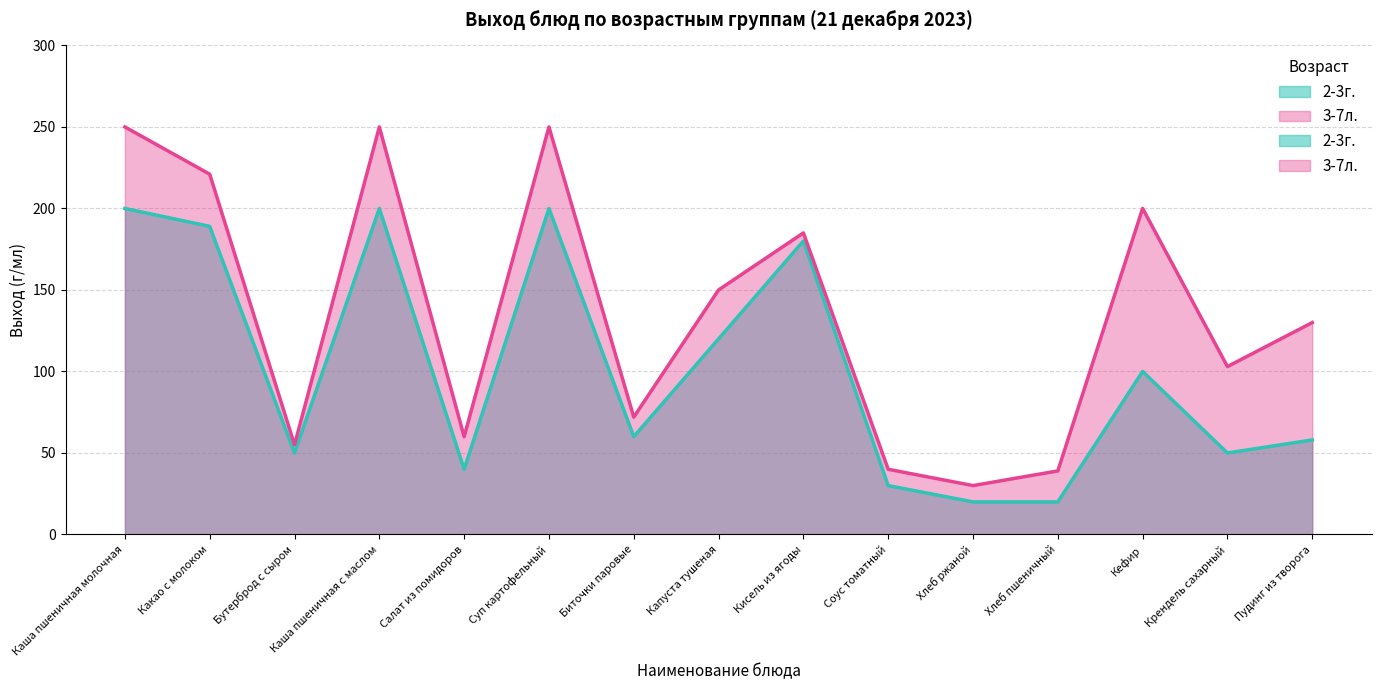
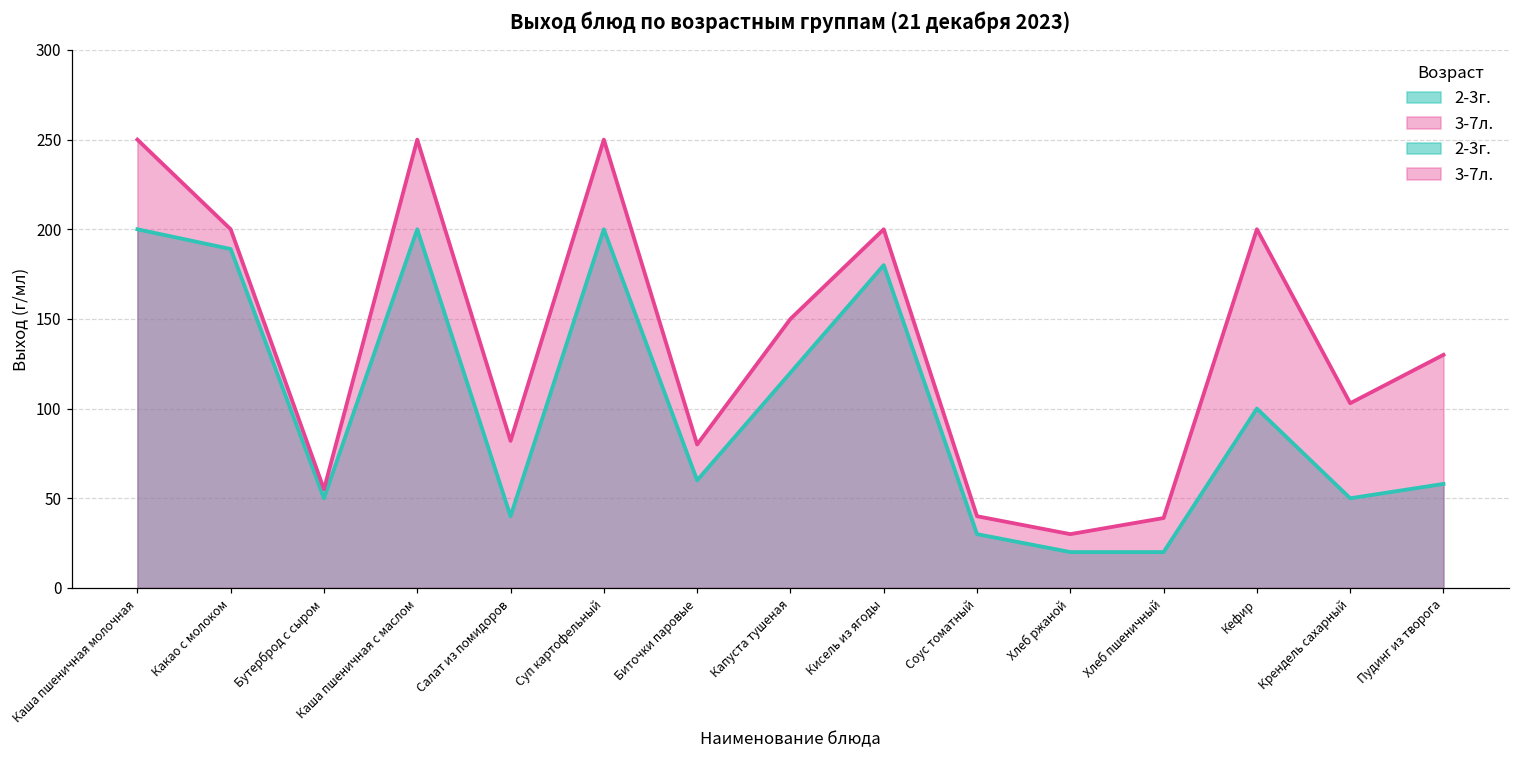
  {
    "2-3г.": {
      "Каша пшеничная молочная": 200,
      "Какао с молоком": 189,
      "Бутерброд с сыром": 50,
      "Каша пшеничная с маслом": 200,
      "Салат из помидоров": 40,
      "Суп картофельный": 200,
      "Биточки паровые": 60,
      "Капуста тушеная": 120,
      "Кисель из ягоды": 180,
      "Соус томатный": 30,
      "Хлеб ржаной": 20,
      "Хлеб пшеничный": 20,
      "Кефир": 100,
      "Крендель сахарный": 50,
      "Пудинг из творога": 58
    },
    "3-7л.": {
      "Каша пшеничная молочная": 250,
-     "Какао с молоком": 221,
+     "Какао с молоком": 200,
      "Бутерброд с сыром": 55,
      "Каша пшеничная с маслом": 250,
-     "Салат из помидоров": 60,
+     "Салат из помидоров": 82,
      "Суп картофельный": 250,
-     "Биточки паровые": 72,
+     "Биточки паровые": 80,
      "Капуста тушеная": 150,
-     "Кисель из ягоды": 185,
+     "Кисель из ягоды": 200,
      "Соус томатный": 40,
      "Хлеб ржаной": 30,
      "Хлеб пшеничный": 39,
      "Кефир": 200,
      "Крендель сахарный": 103,
      "Пудинг из творога": 130
    }
  }
